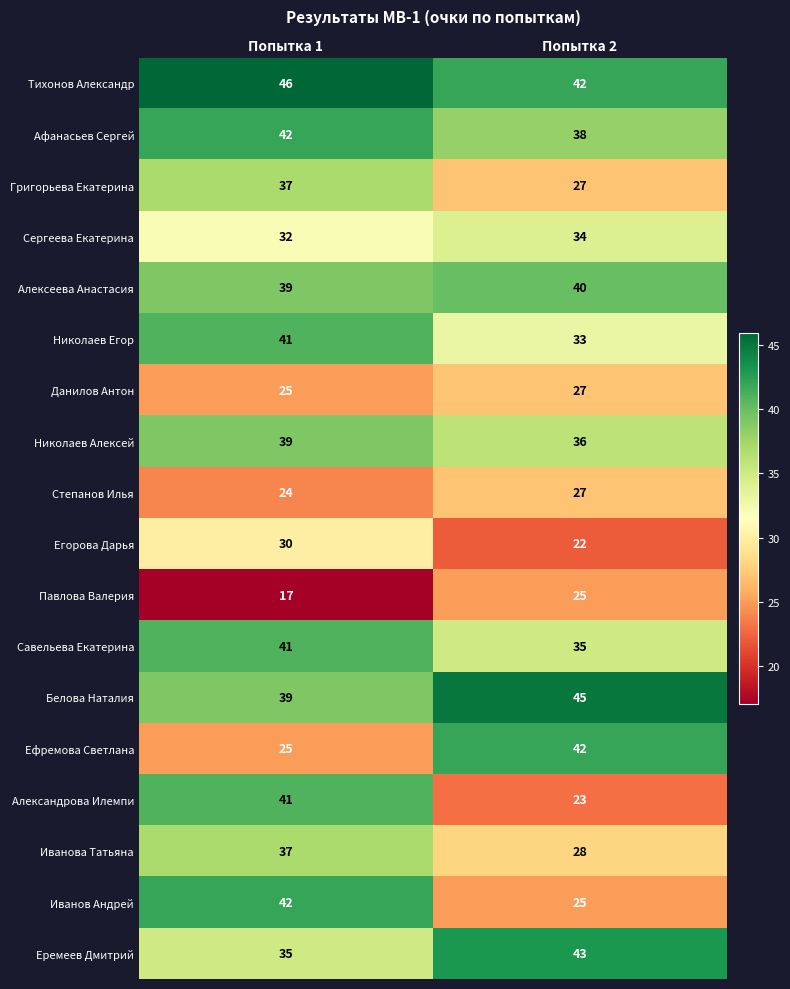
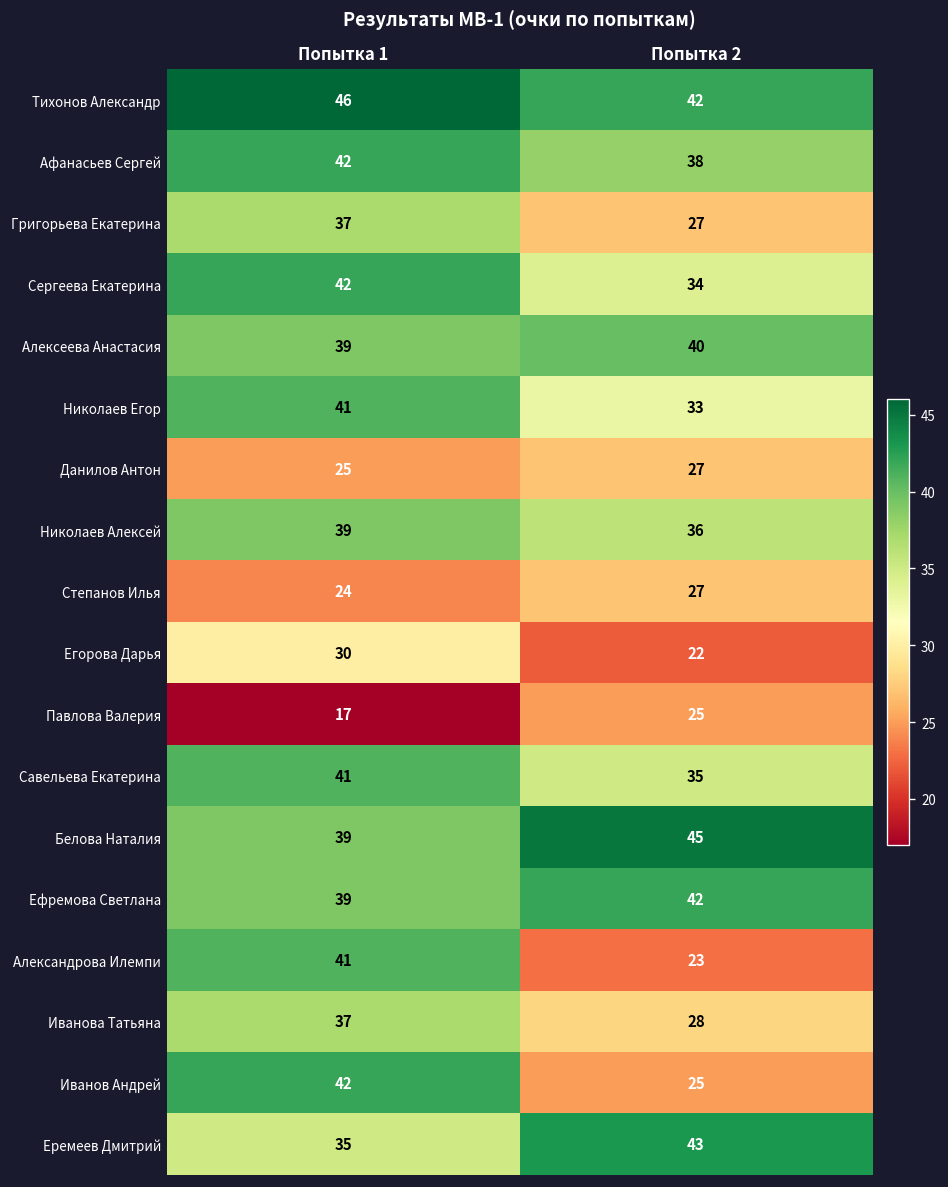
  {
    "Тихонов Александр": {
      "Попытка 1": 46,
      "Попытка 2": 42
    },
    "Афанасьев Сергей": {
      "Попытка 1": 42,
      "Попытка 2": 38
    },
    "Григорьева Екатерина": {
      "Попытка 1": 37,
      "Попытка 2": 27
    },
    "Сергеева Екатерина": {
-     "Попытка 1": 32,
+     "Попытка 1": 42,
      "Попытка 2": 34
    },
    "Алексеева Анастасия": {
      "Попытка 1": 39,
      "Попытка 2": 40
    },
    "Николаев Егор": {
      "Попытка 1": 41,
      "Попытка 2": 33
    },
    "Данилов Антон": {
      "Попытка 1": 25,
      "Попытка 2": 27
    },
    "Николаев Алексей": {
      "Попытка 1": 39,
      "Попытка 2": 36
    },
    "Степанов Илья": {
      "Попытка 1": 24,
      "Попытка 2": 27
    },
    "Егорова Дарья": {
      "Попытка 1": 30,
      "Попытка 2": 22
    },
    "Павлова Валерия": {
      "Попытка 1": 17,
      "Попытка 2": 25
    },
    "Савельева Екатерина": {
      "Попытка 1": 41,
      "Попытка 2": 35
    },
    "Белова Наталия": {
      "Попытка 1": 39,
      "Попытка 2": 45
    },
    "Ефремова Светлана": {
-     "Попытка 1": 25,
+     "Попытка 1": 39,
      "Попытка 2": 42
    },
    "Александрова Илемпи": {
      "Попытка 1": 41,
      "Попытка 2": 23
    },
    "Иванова Татьяна": {
      "Попытка 1": 37,
      "Попытка 2": 28
    },
    "Иванов Андрей": {
      "Попытка 1": 42,
      "Попытка 2": 25
    },
    "Еремеев Дмитрий": {
      "Попытка 1": 35,
      "Попытка 2": 43
    }
  }
